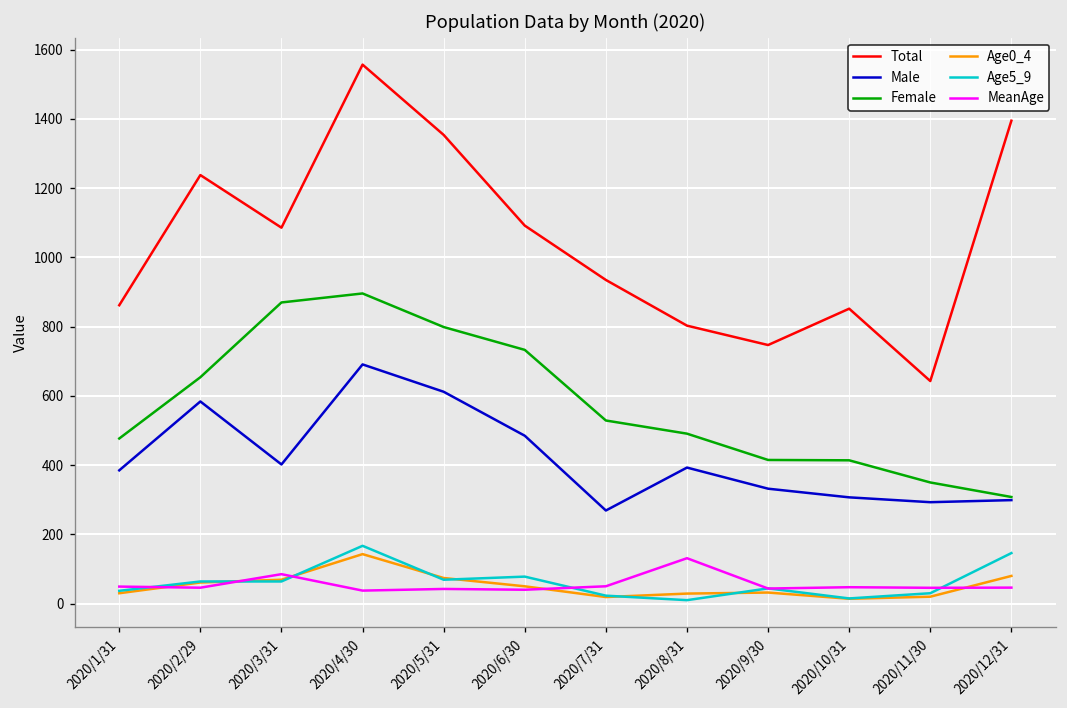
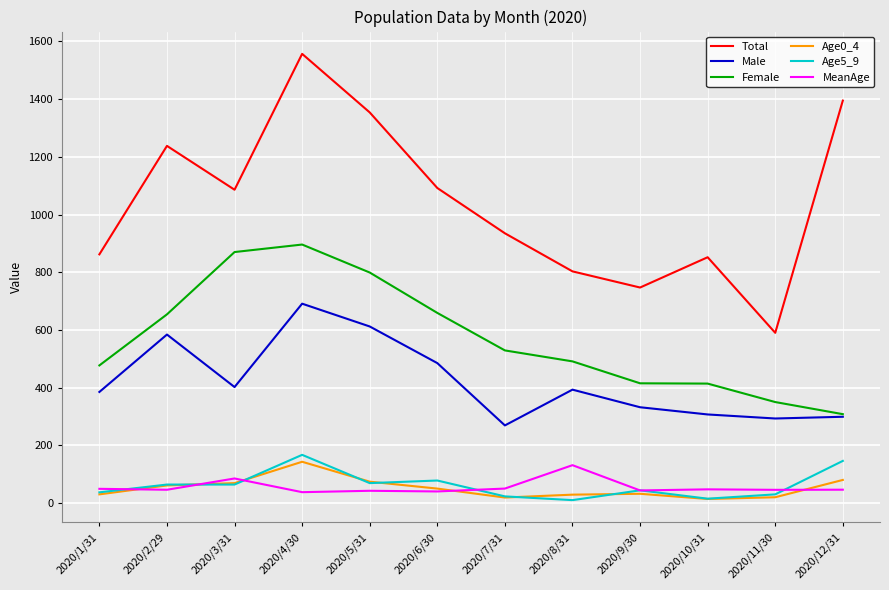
  {
    "Total": {
      "2020/1/31": 860,
      "2020/2/29": 1240,
      "2020/3/31": 1090,
      "2020/4/30": 1560,
      "2020/5/31": 1350,
      "2020/6/30": 1090,
      "2020/7/31": 940,
      "2020/8/31": 800,
      "2020/9/30": 750,
      "2020/10/31": 850,
-     "2020/11/30": 640,
+     "2020/11/30": 590,
      "2020/12/31": 1400
    },
    "Male": {
      "2020/1/31": 390,
      "2020/2/29": 580,
      "2020/3/31": 400,
      "2020/4/30": 690,
      "2020/5/31": 610,
      "2020/6/30": 490,
      "2020/7/31": 270,
      "2020/8/31": 390,
      "2020/9/30": 330,
      "2020/10/31": 310,
      "2020/11/30": 290,
      "2020/12/31": 300
    },
    "Female": {
      "2020/1/31": 480,
      "2020/2/29": 650,
      "2020/3/31": 870,
      "2020/4/30": 900,
      "2020/5/31": 800,
-     "2020/6/30": 730,
+     "2020/6/30": 660,
      "2020/7/31": 530,
      "2020/8/31": 490,
      "2020/9/30": 420,
      "2020/10/31": 410,
      "2020/11/30": 350,
      "2020/12/31": 310
    },
    "Age0_4": {
      "2020/4/30": 140,
      "2020/6/30": 50,
      "2020/8/31": 30,
      "2020/9/30": 30,
      "2020/11/30": 20,
      "2020/12/31": 80
    },
    "Age5_9": {
      "2020/4/30": 170,
      "2020/6/30": 80,
      "2020/8/31": 10,
      "2020/11/30": 30,
      "2020/12/31": 150
    },
    "MeanAge": {
      "2020/1/31": 50,
      "2020/2/29": 50,
      "2020/3/31": 90,
      "2020/4/30": 40,
      "2020/5/31": 40,
      "2020/6/30": 40,
      "2020/7/31": 50,
      "2020/8/31": 130,
      "2020/10/31": 50,
      "2020/11/30": 50,
      "2020/12/31": 50
    }
  }
